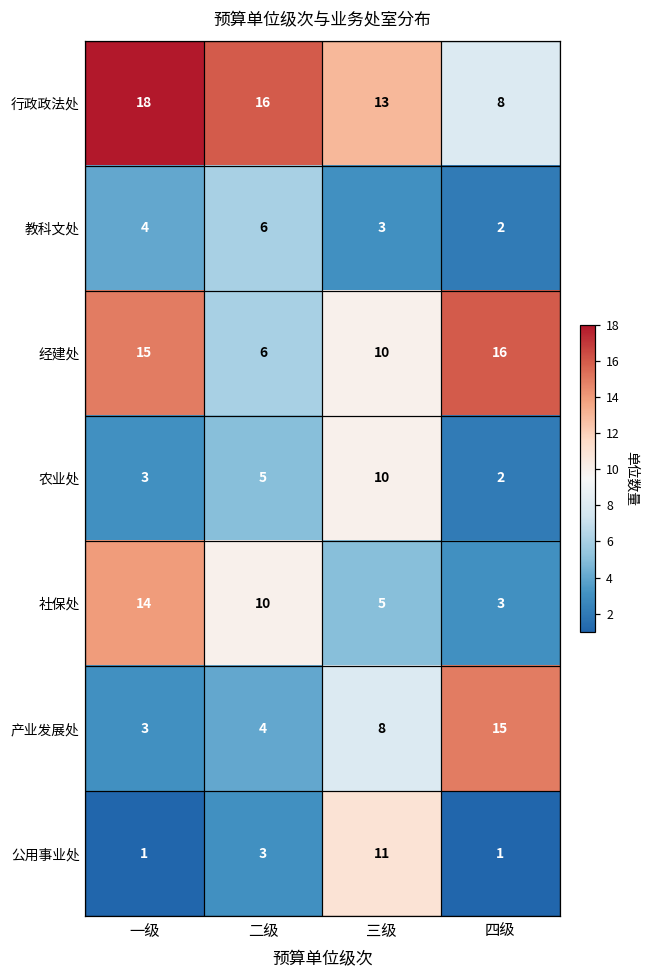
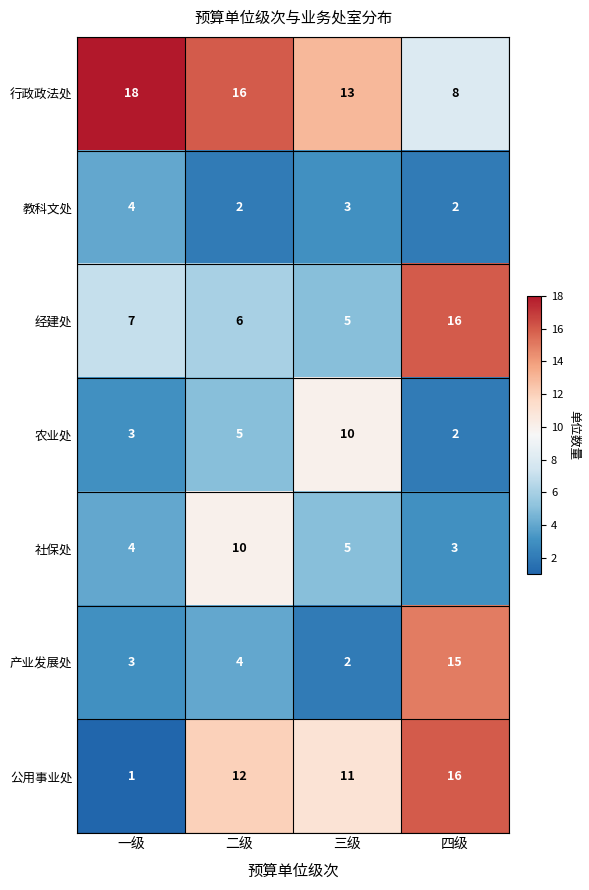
  {
    "行政政法处": {
      "一级": 18,
      "二级": 16,
      "三级": 13,
      "四级": 8
    },
    "教科文处": {
      "一级": 4,
-     "二级": 6,
+     "二级": 2,
      "三级": 3,
      "四级": 2
    },
    "经建处": {
-     "一级": 15,
+     "一级": 7,
      "二级": 6,
-     "三级": 10,
+     "三级": 5,
      "四级": 16
    },
    "农业处": {
      "一级": 3,
      "二级": 5,
      "三级": 10,
      "四级": 2
    },
    "社保处": {
-     "一级": 14,
+     "一级": 4,
      "二级": 10,
      "三级": 5,
      "四级": 3
    },
    "产业发展处": {
      "一级": 3,
      "二级": 4,
-     "三级": 8,
+     "三级": 2,
      "四级": 15
    },
    "公用事业处": {
      "一级": 1,
-     "二级": 3,
+     "二级": 12,
      "三级": 11,
-     "四级": 1
+     "四级": 16
    }
  }
